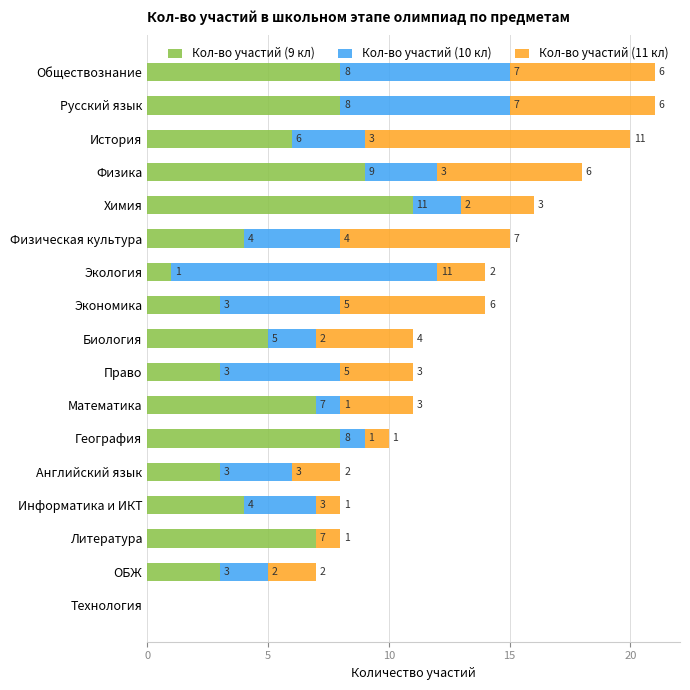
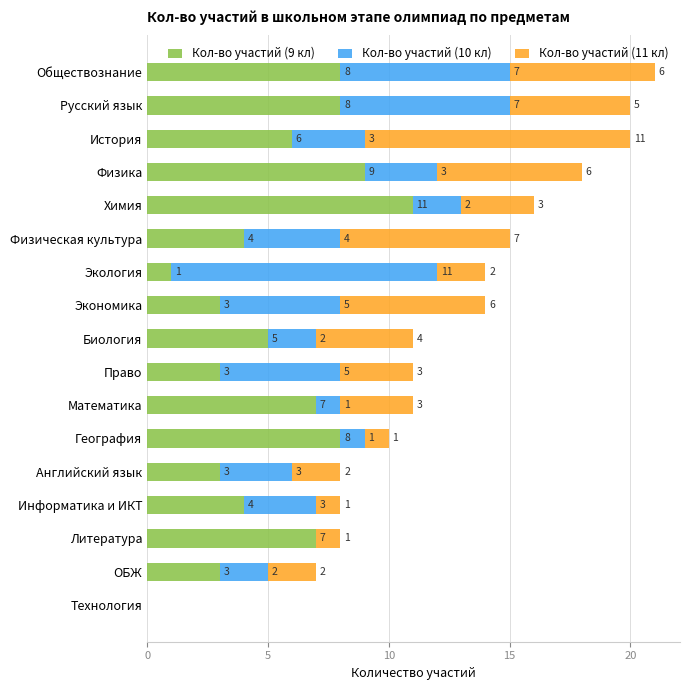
  {
    "Кол-во участий (9 кл)": {
      "Обществознание": 8,
      "Русский язык": 8,
      "История": 6,
      "Физика": 9,
      "Химия": 11,
      "Экология": 1,
      "Экономика": 3,
      "Биология": 5,
      "Право": 3,
      "Математика": 7,
      "География": 8,
      "Информатика и ИКТ": 4,
      "Литература": 7,
      "ОБЖ": 3
    },
    "Кол-во участий (10 кл)": {
      "Обществознание": 7,
      "Русский язык": 7,
      "История": 3,
      "Физика": 3,
      "Химия": 2,
      "Физическая культура": 4,
      "Экология": 11,
      "Экономика": 5,
      "Биология": 2,
      "Право": 5,
      "Математика": 1,
      "Английский язык": 3,
      "Информатика и ИКТ": 3
    },
    "Кол-во участий (11 кл)": {
      "Обществознание": 6,
-     "Русский язык": 6,
+     "Русский язык": 5,
      "История": 11,
      "Физика": 6,
      "Химия": 3,
      "Физическая культура": 7,
      "Экология": 2,
      "Экономика": 6,
      "Биология": 4,
      "Право": 3,
      "Математика": 3,
      "География": 1,
      "Английский язык": 2,
      "Информатика и ИКТ": 1,
      "Литература": 1,
      "ОБЖ": 2
    }
  }
